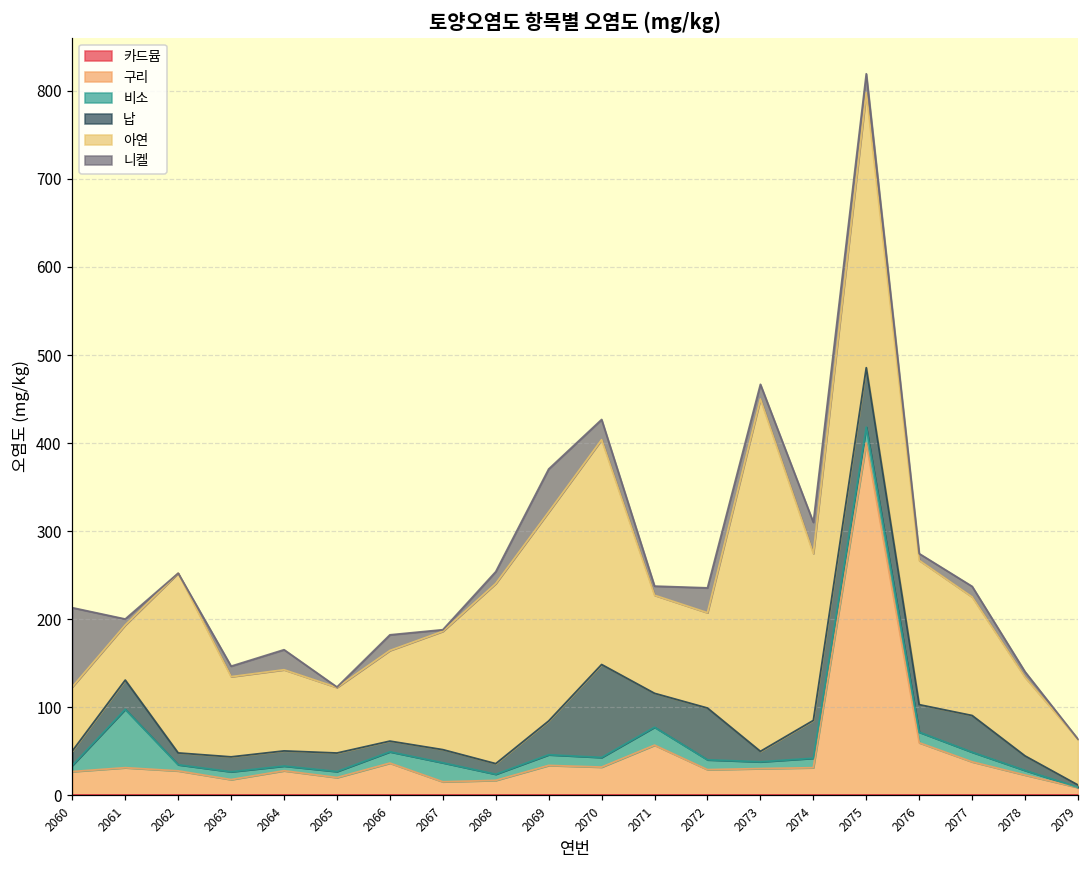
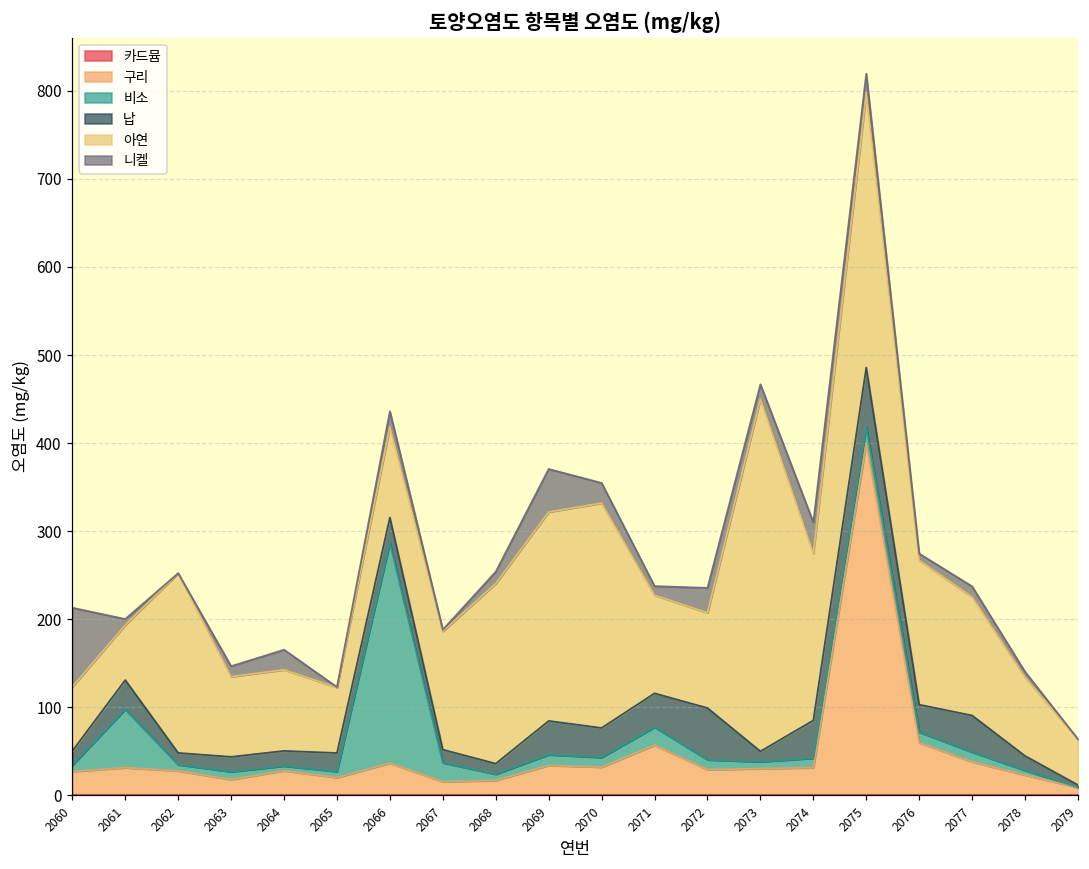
  {
    "카드뮴": {
      "2060": 0,
      "2061": 0,
      "2062": 0,
      "2063": 0,
      "2064": 0,
      "2065": 0,
      "2066": 0,
      "2067": 0,
      "2068": 0,
      "2069": 0,
      "2070": 0,
      "2071": 0,
      "2072": 0,
      "2073": 0,
      "2074": 0,
      "2075": 0,
      "2076": 0,
      "2077": 0,
      "2078": 0,
      "2079": 0
    },
    "비소": {
      "2060": 10,
      "2061": 70,
      "2062": 10,
      "2063": 10,
      "2064": 10,
      "2065": 10,
-     "2066": 10,
+     "2066": 250,
      "2067": 20,
      "2068": 10,
      "2069": 10,
      "2070": 10,
      "2071": 20,
      "2072": 10,
      "2073": 10,
      "2074": 10,
      "2075": 20,
      "2076": 10,
      "2077": 10,
      "2078": 10
    },
    "납": {
      "2060": 20,
      "2061": 30,
      "2062": 10,
      "2063": 20,
      "2064": 20,
      "2065": 20,
-     "2066": 10,
+     "2066": 30,
      "2067": 10,
      "2068": 10,
      "2069": 40,
-     "2070": 110,
+     "2070": 30,
      "2071": 40,
      "2072": 60,
      "2073": 10,
      "2074": 40,
      "2075": 70,
      "2076": 30,
      "2077": 40,
      "2078": 20
    },
    "니켈": {
      "2060": 90,
      "2061": 10,
      "2063": 10,
      "2064": 20,
      "2066": 20,
      "2068": 10,
      "2069": 50,
      "2070": 20,
      "2071": 10,
      "2072": 30,
      "2073": 20,
      "2074": 40,
      "2075": 20,
      "2076": 10,
      "2077": 10,
      "2078": 10
    }
  }
